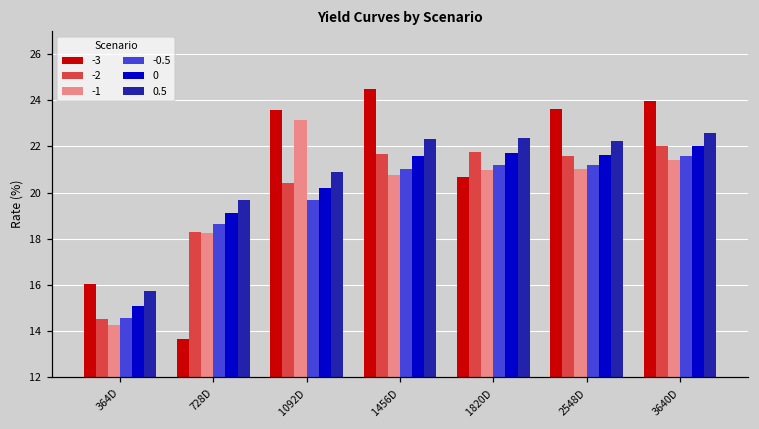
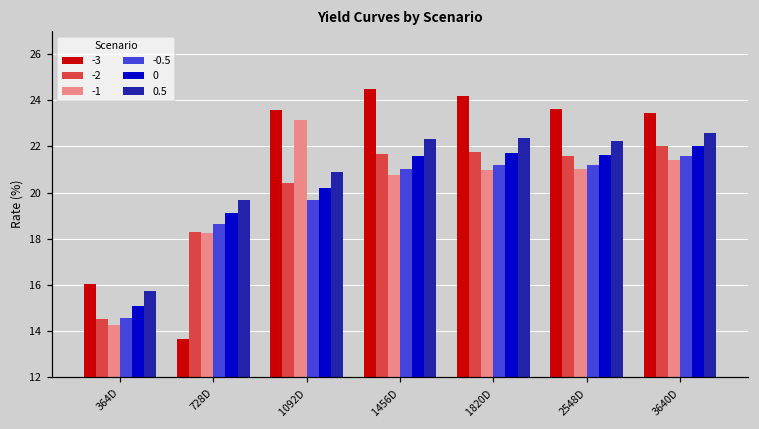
  {
    "-3": {
      "364D": 16.0,
      "728D": 13.6,
      "1092D": 23.6,
      "1456D": 24.5,
-     "1820D": 20.7,
+     "1820D": 24.2,
      "2548D": 23.6,
-     "3640D": 24.0
+     "3640D": 23.5
    },
    "-2": {
      "364D": 14.5,
      "728D": 18.3,
      "1092D": 20.4,
      "1456D": 21.7,
      "1820D": 21.8,
      "2548D": 21.6,
      "3640D": 22.0
    },
    "-1": {
      "364D": 14.3,
      "728D": 18.3,
      "1092D": 23.2,
      "1456D": 20.8,
      "1820D": 21.0,
      "2548D": 21.0,
      "3640D": 21.4
    },
    "-0.5": {
      "364D": 14.6,
      "728D": 18.6,
      "1092D": 19.7,
      "1456D": 21.0,
      "1820D": 21.2,
      "2548D": 21.2,
      "3640D": 21.6
    }
  }
